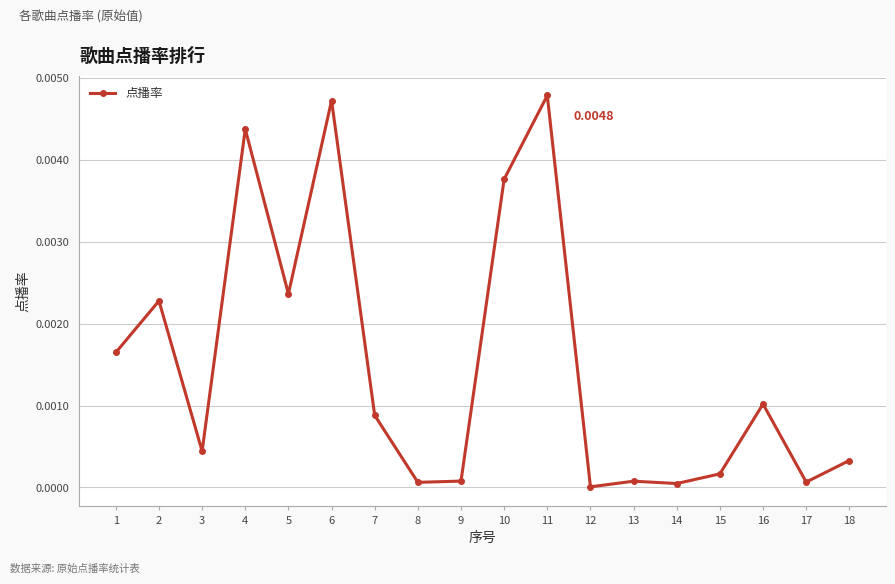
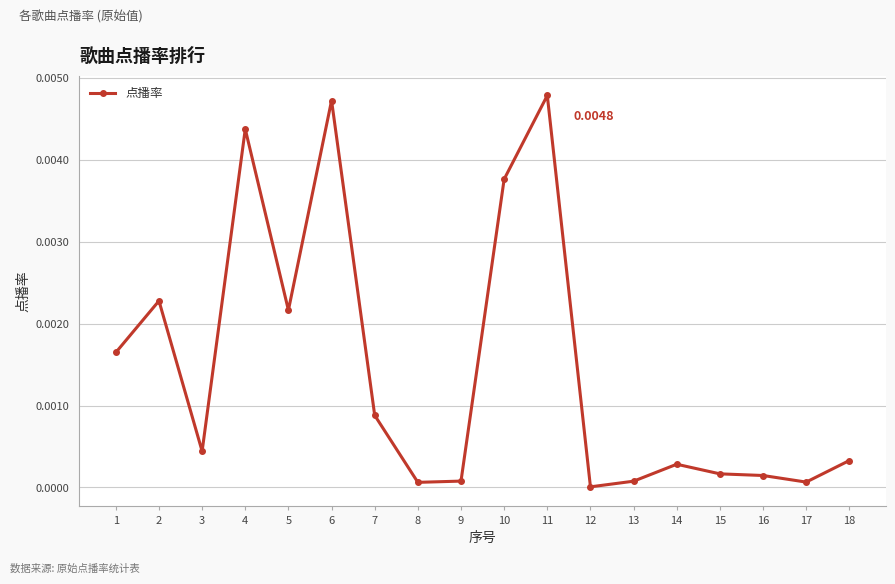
  {
    "1": 0.0016,
    "2": 0.0023,
    "3": 0.0004,
    "4": 0.0044,
-   "5": 0.0024,
+   "5": 0.0022,
    "6": 0.0047,
    "7": 0.0009,
    "8": 0.0001,
    "9": 0.0001,
    "10": 0.0038,
    "11": 0.0048,
    "12": 0.0000,
    "13": 0.0001,
-   "14": 0.0000,
+   "14": 0.0003,
    "15": 0.0002,
-   "16": 0.0010,
+   "16": 0.0001,
    "17": 0.0001,
    "18": 0.0003
  }
